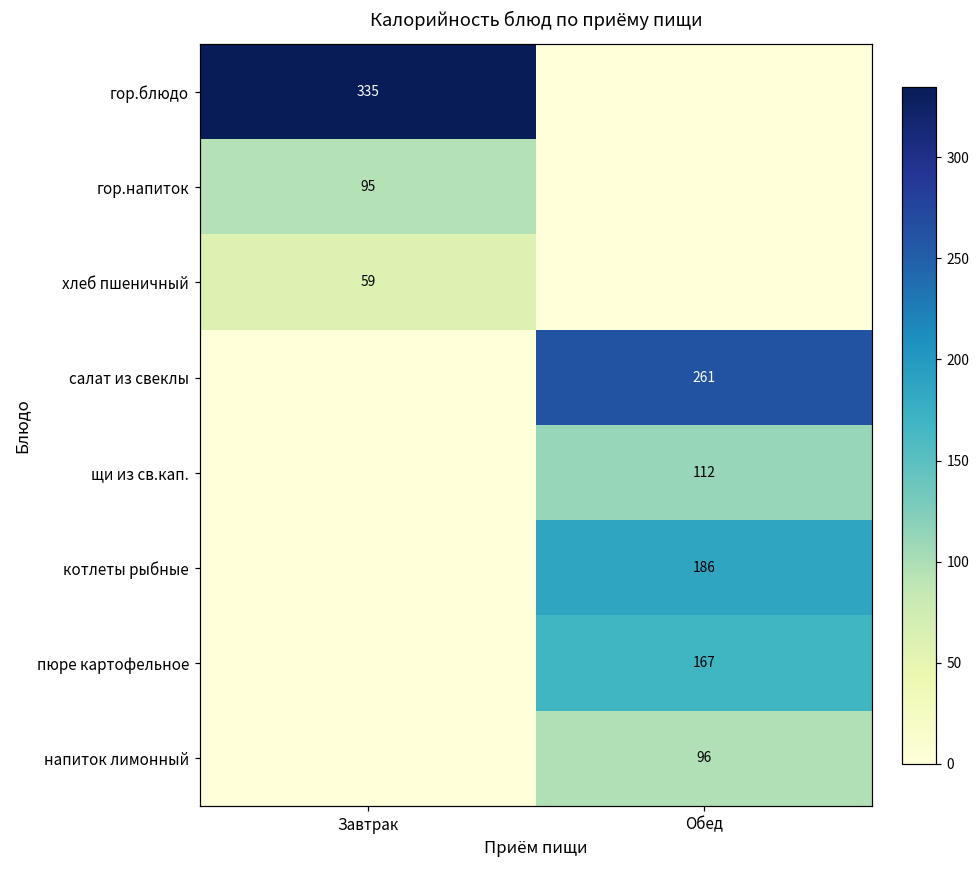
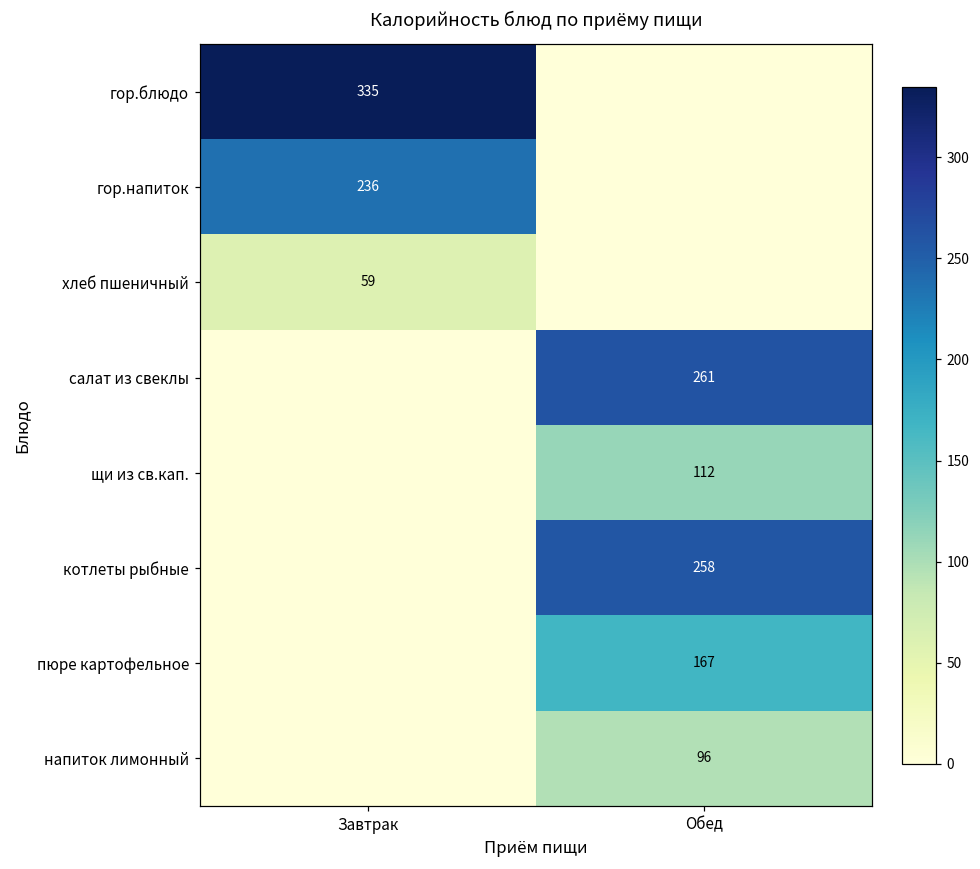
  {
    "гор.блюдо": {
      "Завтрак": 335
    },
    "гор.напиток": {
-     "Завтрак": 95
+     "Завтрак": 236
    },
    "хлеб пшеничный": {
      "Завтрак": 59
    },
    "салат из свеклы": {
      "Обед": 261
    },
    "щи из св.кап.": {
      "Обед": 112
    },
    "котлеты рыбные": {
-     "Обед": 186
+     "Обед": 258
    },
    "пюре картофельное": {
      "Обед": 167
    },
    "напиток лимонный": {
      "Обед": 96
    }
  }
